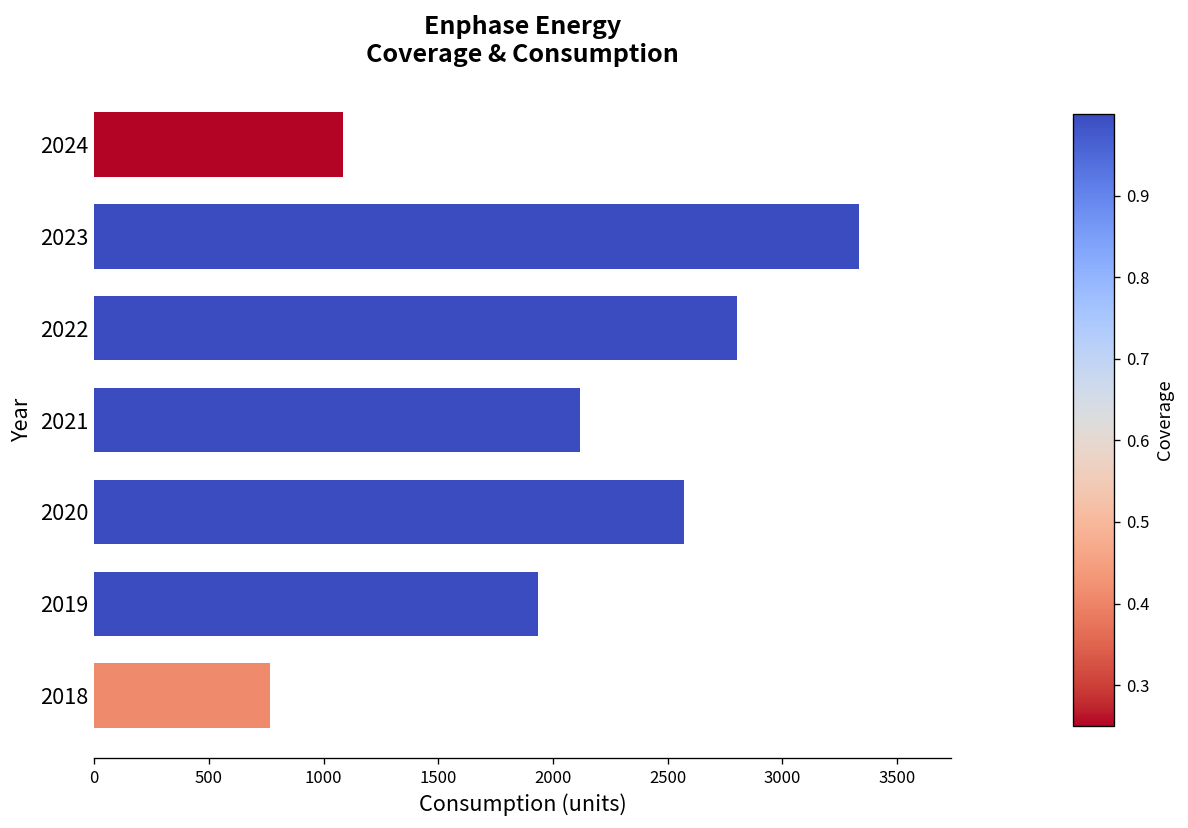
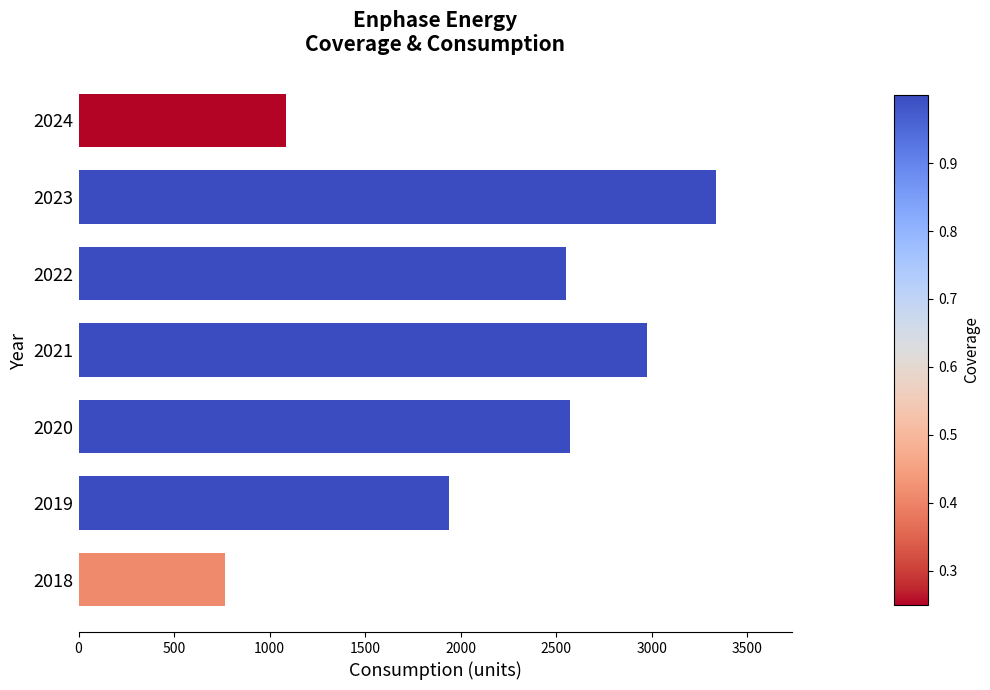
  {
    "2024": 1080,
    "2023": 3340,
-   "2022": 2800,
-   "2021": 2120,
+   "2022": 2550,
+   "2021": 2970,
    "2020": 2570,
    "2019": 1940,
    "2018": 770
  }
